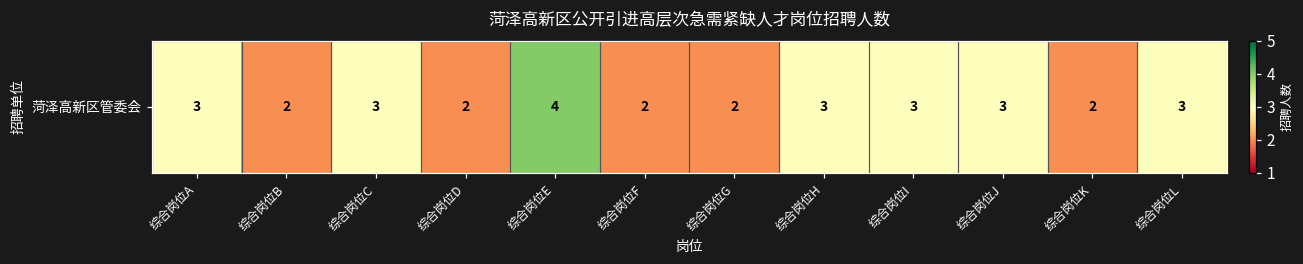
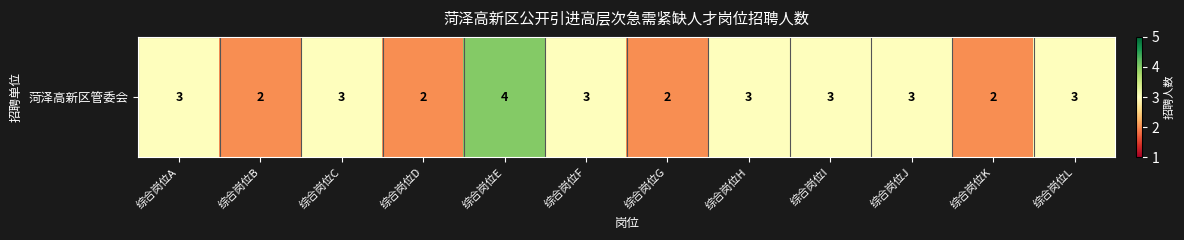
  {
    "菏泽高新区管委会": {
      "综合岗位A": 3,
      "综合岗位B": 2,
      "综合岗位C": 3,
      "综合岗位D": 2,
      "综合岗位E": 4,
-     "综合岗位F": 2,
+     "综合岗位F": 3,
      "综合岗位G": 2,
      "综合岗位H": 3,
      "综合岗位I": 3,
      "综合岗位J": 3,
      "综合岗位K": 2,
      "综合岗位L": 3
    }
  }
